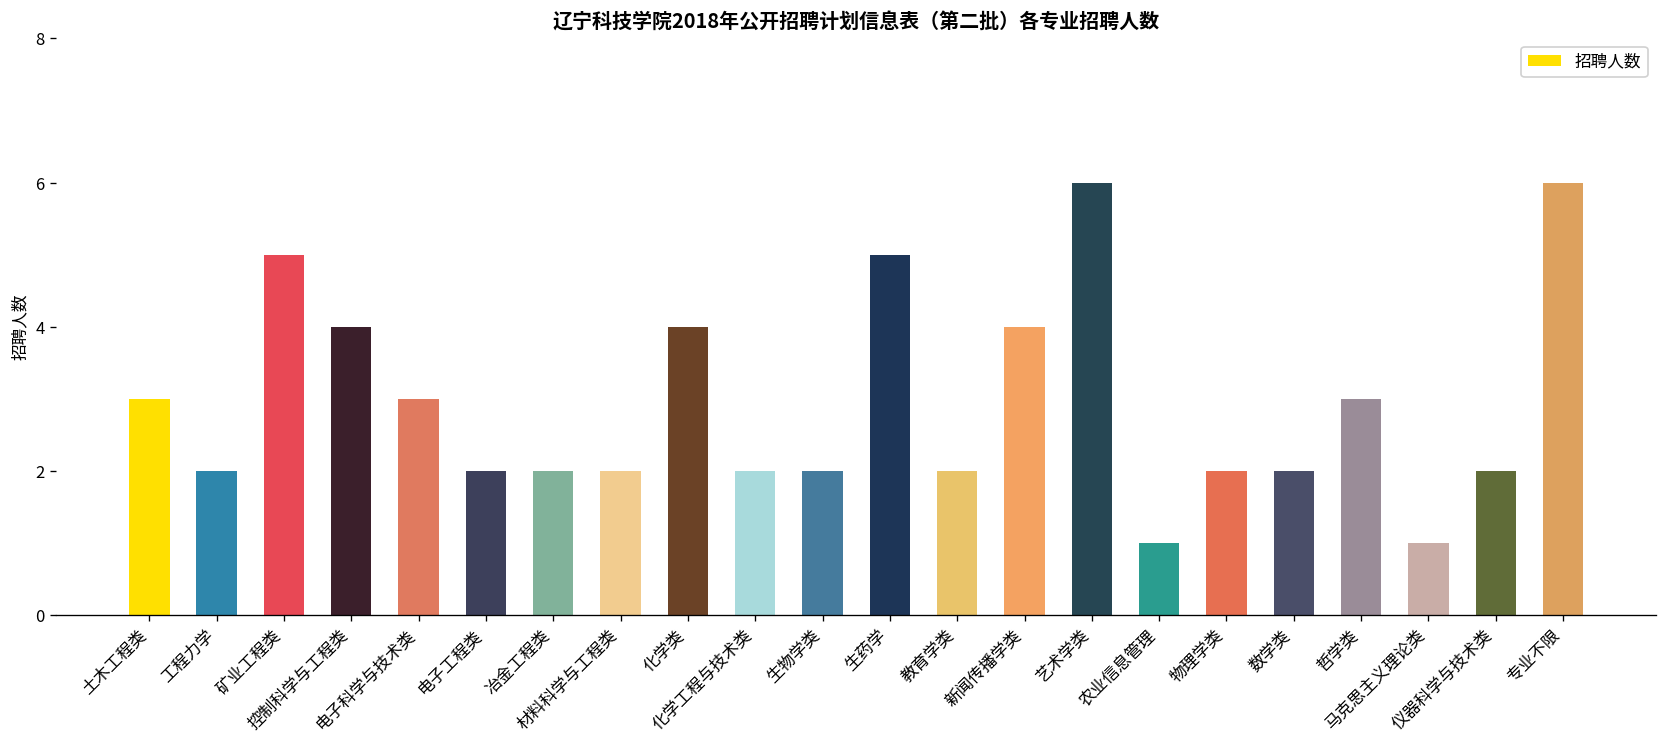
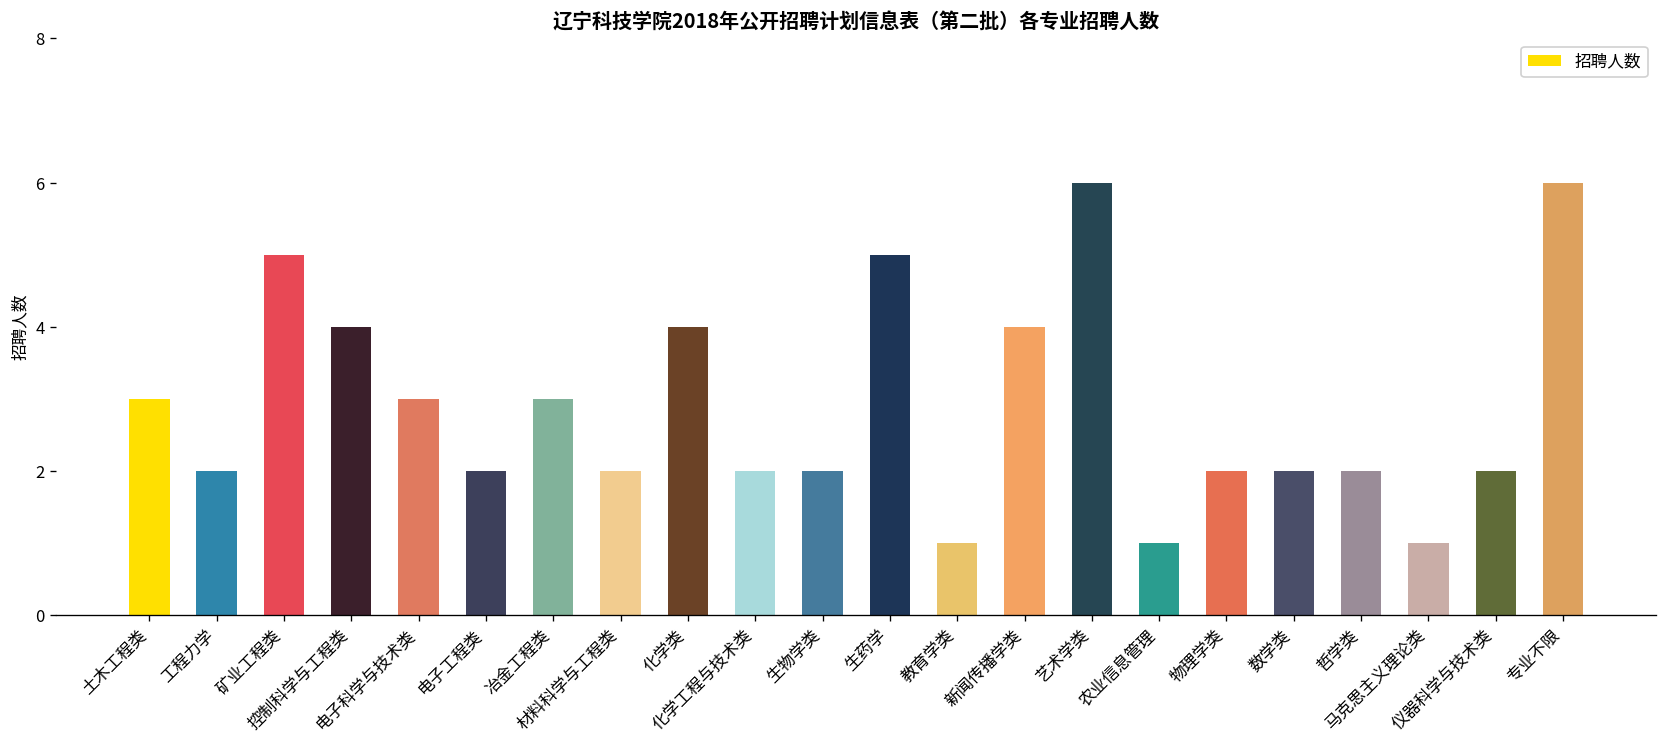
  {
    "土木工程类": 3,
    "工程力学": 2,
    "矿业工程类": 5,
    "控制科学与工程类": 4,
    "电子科学与技术类": 3,
    "电子工程类": 2,
-   "冶金工程类": 2,
+   "冶金工程类": 3,
    "材料科学与工程类": 2,
    "化学类": 4,
    "化学工程与技术类": 2,
    "生物学类": 2,
    "生药学": 5,
-   "教育学类": 2,
+   "教育学类": 1,
    "新闻传播学类": 4,
    "艺术学类": 6,
    "农业信息管理": 1,
    "物理学类": 2,
    "数学类": 2,
-   "哲学类": 3,
+   "哲学类": 2,
    "马克思主义理论类": 1,
    "仪器科学与技术类": 2,
    "专业不限": 6
  }
